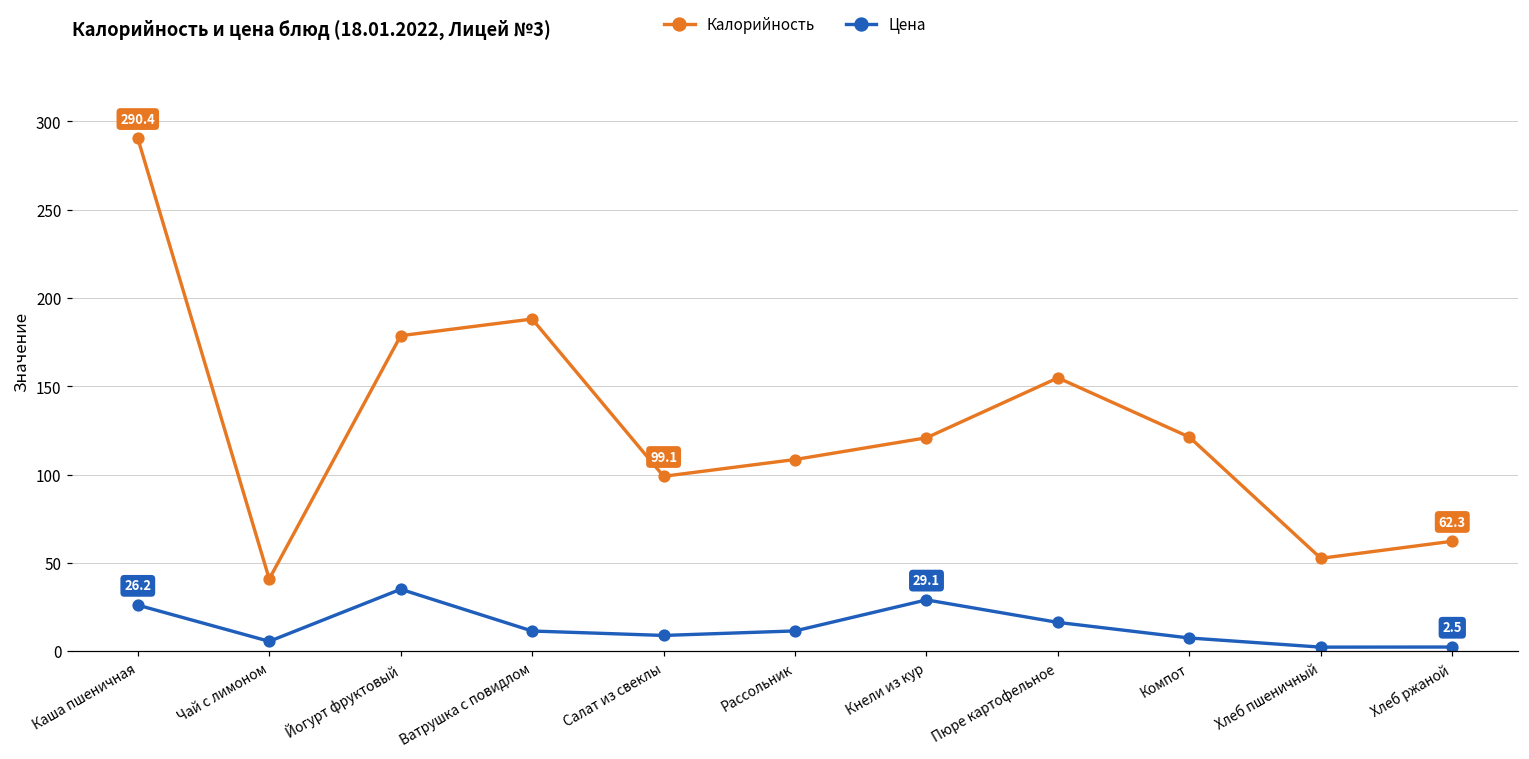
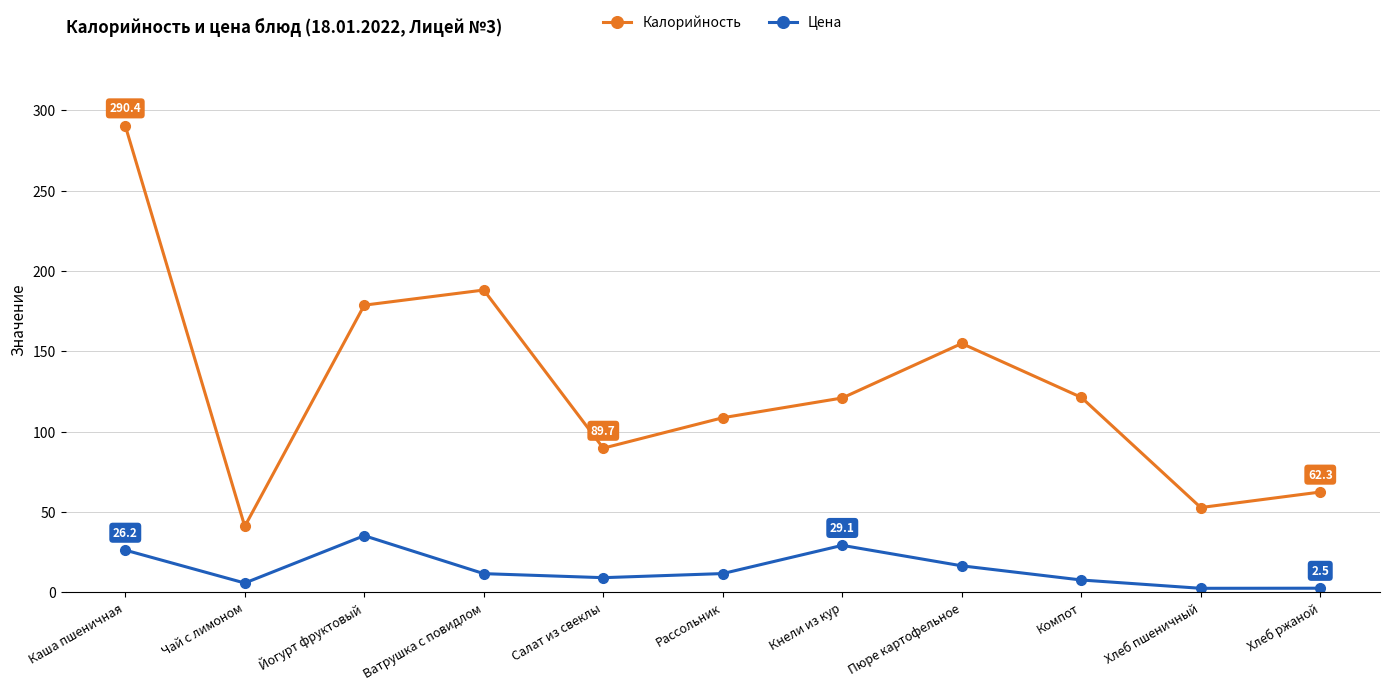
  {
    "Калорийность": {
-     "Салат из свеклы": 99.1
+     "Салат из свеклы": 89.7
    },
    "Цена": {
      "Чай с лимоном": 6,
      "Йогурт фруктовый": 35,
      "Ватрушка с повидлом": 12,
      "Салат из свеклы": 9,
      "Рассольник": 12,
      "Пюре картофельное": 16,
      "Компот": 8,
      "Хлеб пшеничный": 2
    }
  }
